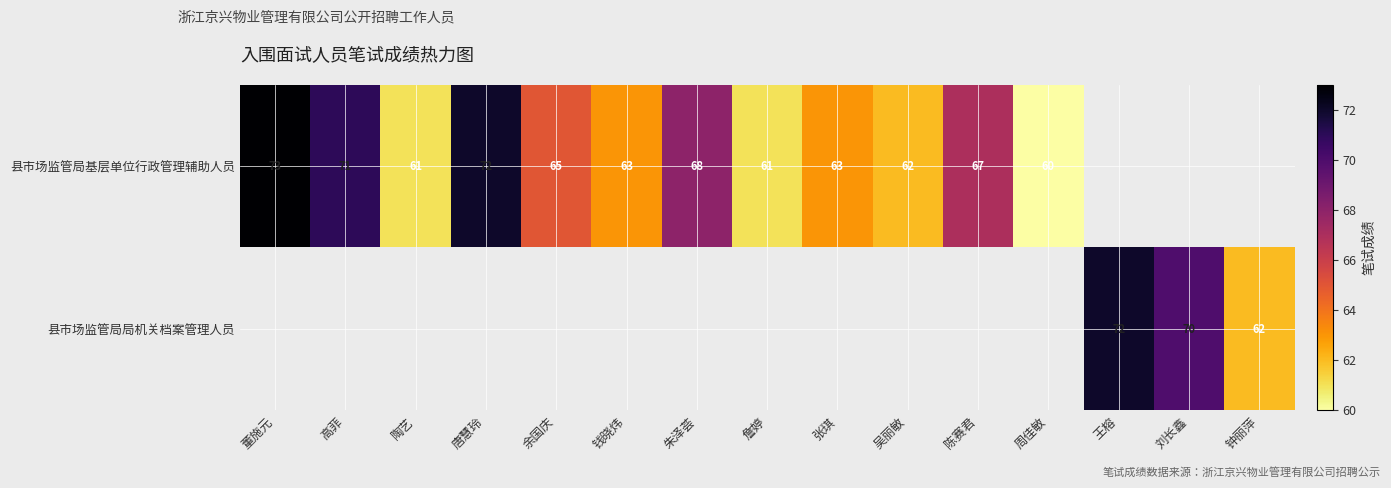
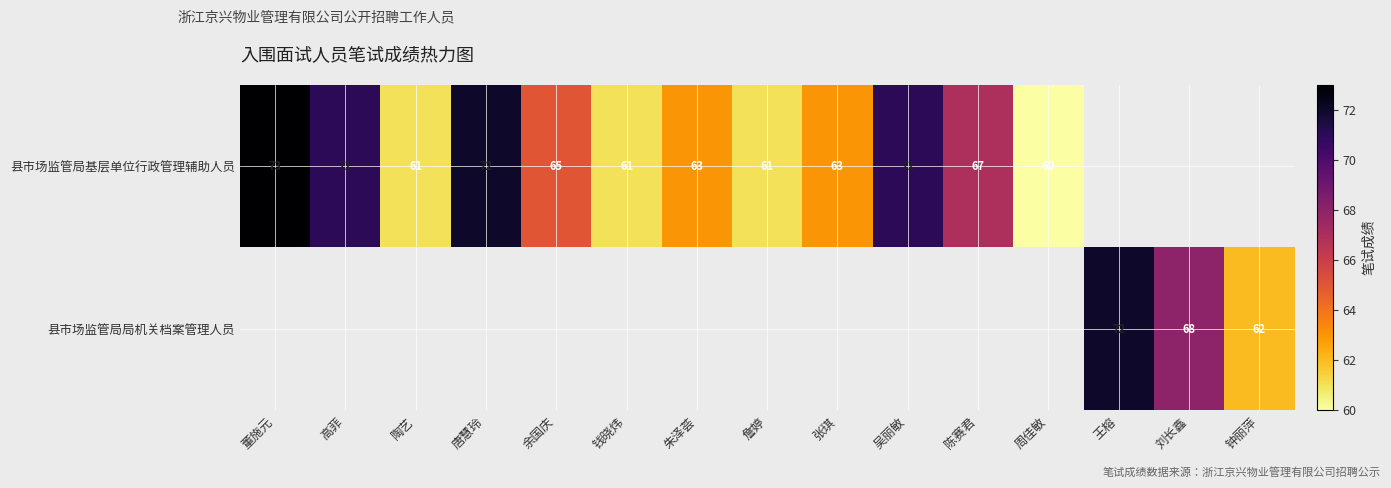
  {
    "县市场监管局基层单位行政管理辅助人员": {
      "高菲": 71,
      "陶艺": 61,
      "余国庆": 65,
-     "钱晓炜": 63,
-     "朱泽荟": 68,
+     "钱晓炜": 61,
+     "朱泽荟": 63,
      "詹婷": 61,
      "张琪": 63,
-     "吴丽敏": 62,
+     "吴丽敏": 71,
      "陈赛君": 67,
      "周佳敏": 60
    },
    "县市场监管局局机关档案管理人员": {
-     "刘长鑫": 70,
+     "刘长鑫": 68,
      "钟丽萍": 62
    }
  }
